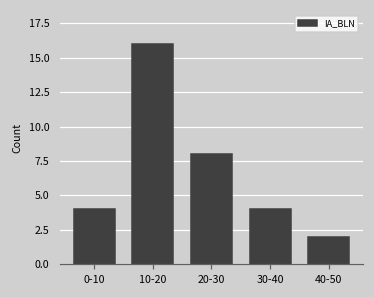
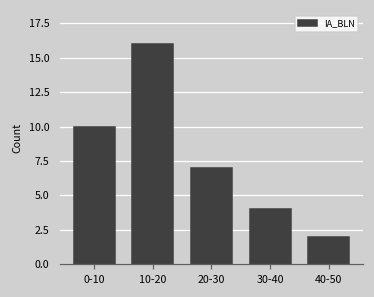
  {
-   "0-10": 4,
+   "0-10": 10,
    "10-20": 16,
-   "20-30": 8,
+   "20-30": 7,
    "30-40": 4,
    "40-50": 2
  }
